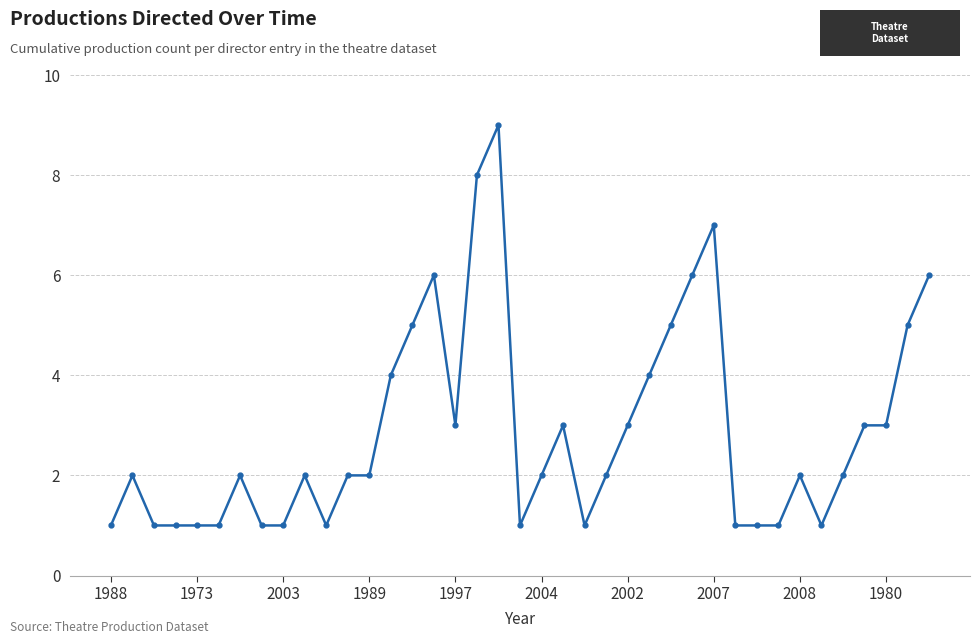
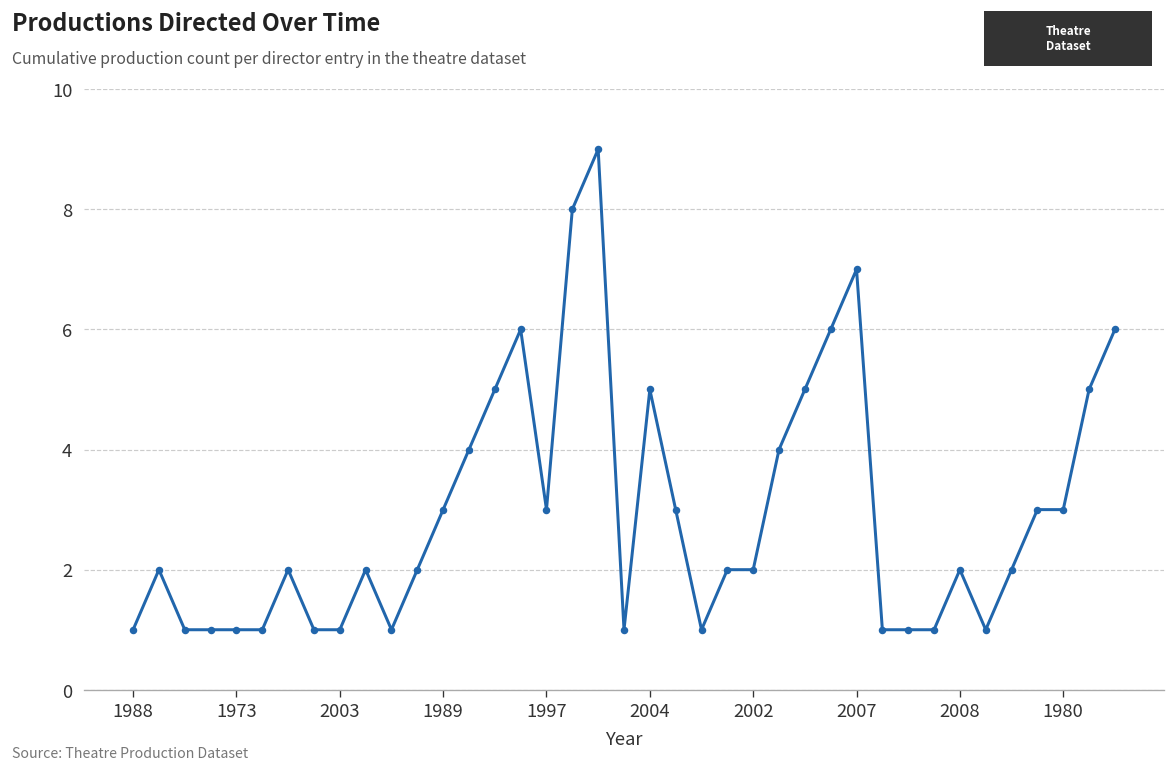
  {
    "1988": 1,
    "1973": 1,
-   "1989": 2,
+   "1989": 3,
    "1997": 3,
-   "2004": 2,
-   "2002": 3,
+   "2004": 5,
+   "2002": 2,
    "2007": 7,
    "1980": 3
  }
